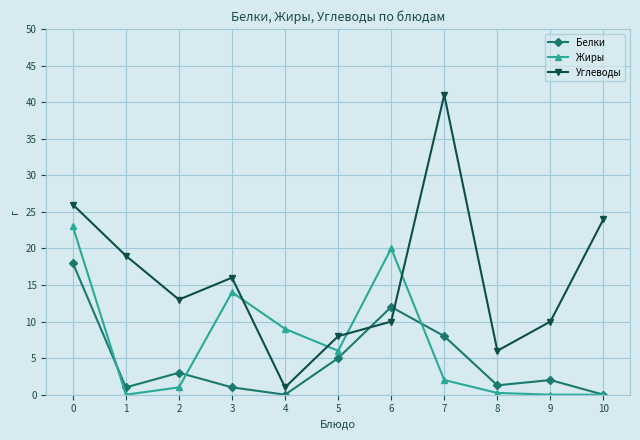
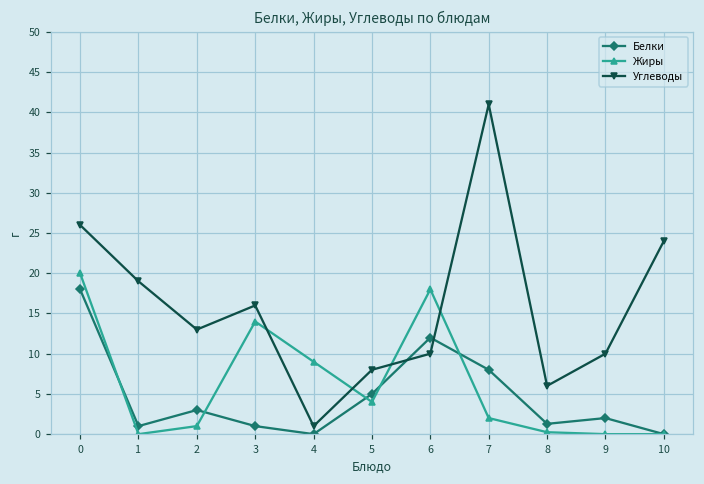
  {
    "Жиры": {
-     "0": 23,
+     "0": 20,
      "1": 0,
      "2": 1,
      "3": 14,
      "4": 9,
-     "5": 6,
-     "6": 20,
+     "5": 4,
+     "6": 18,
      "7": 2,
      "8": 0,
      "9": 0
    }
  }
